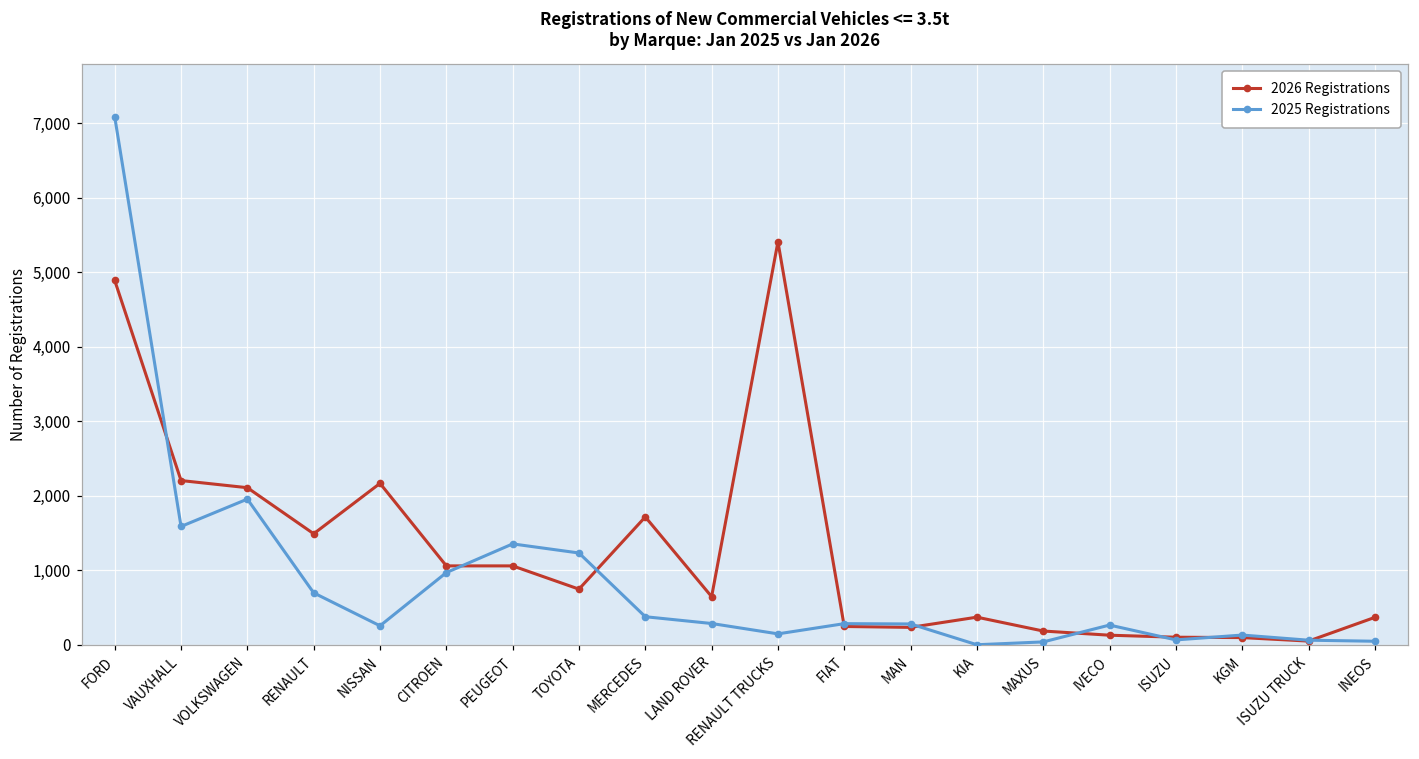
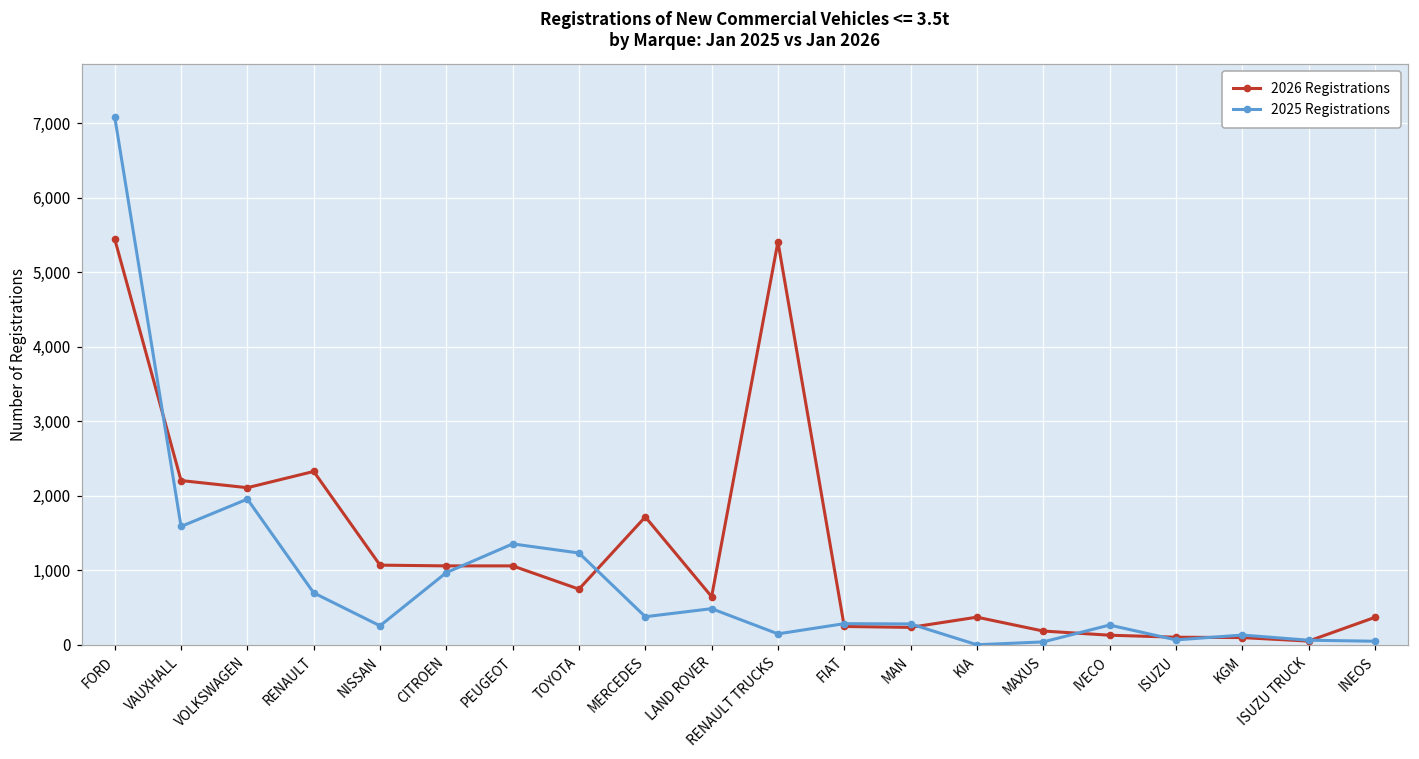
  {
    "2026 Registrations": {
-     "FORD": "4,900",
+     "FORD": "5,400",
      "VAUXHALL": "2,200",
      "VOLKSWAGEN": "2,100",
-     "RENAULT": "1,500",
-     "NISSAN": "2,200",
+     "RENAULT": "2,300",
+     "NISSAN": "1,100",
      "CITROEN": "1,100",
      "PEUGEOT": "1,100",
      "TOYOTA": "700",
      "MERCEDES": "1,700",
      "LAND ROVER": "600",
      "RENAULT TRUCKS": "5,400",
      "MAN": "200",
      "KIA": "400",
      "MAXUS": "200",
      "IVECO": "100",
      "INEOS": "400"
    },
    "2025 Registrations": {
      "FORD": "7,100",
      "VAUXHALL": "1,600",
      "VOLKSWAGEN": "2,000",
      "RENAULT": "700",
      "NISSAN": "300",
      "CITROEN": "1,000",
      "PEUGEOT": "1,400",
      "TOYOTA": "1,200",
      "MERCEDES": "400",
-     "LAND ROVER": "300",
+     "LAND ROVER": "500",
      "RENAULT TRUCKS": "100",
      "MAN": "300",
      "KIA": "0",
      "MAXUS": "0",
      "IVECO": "300",
      "INEOS": "0"
    }
  }
